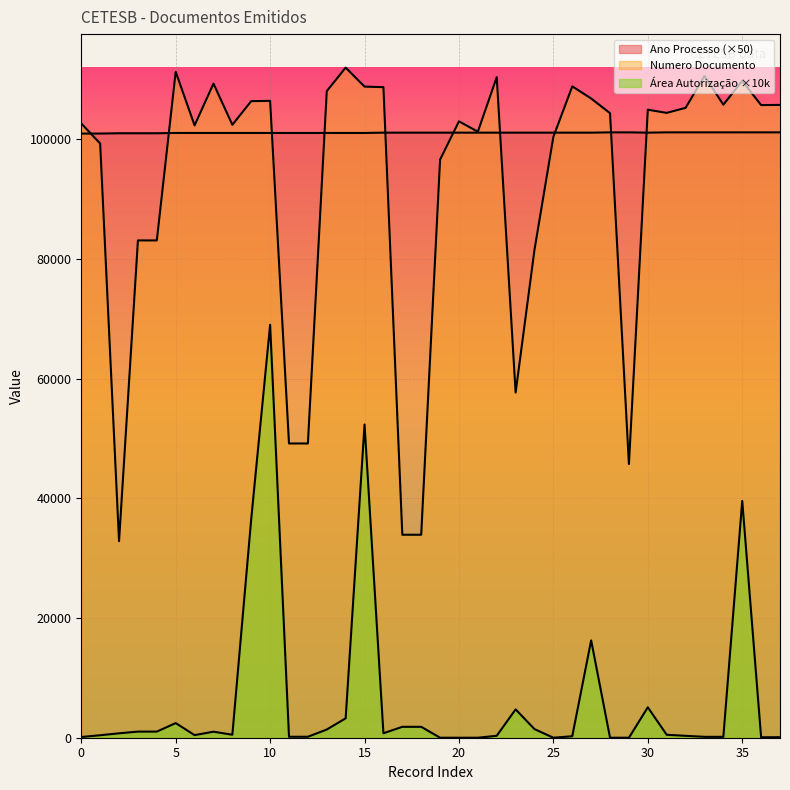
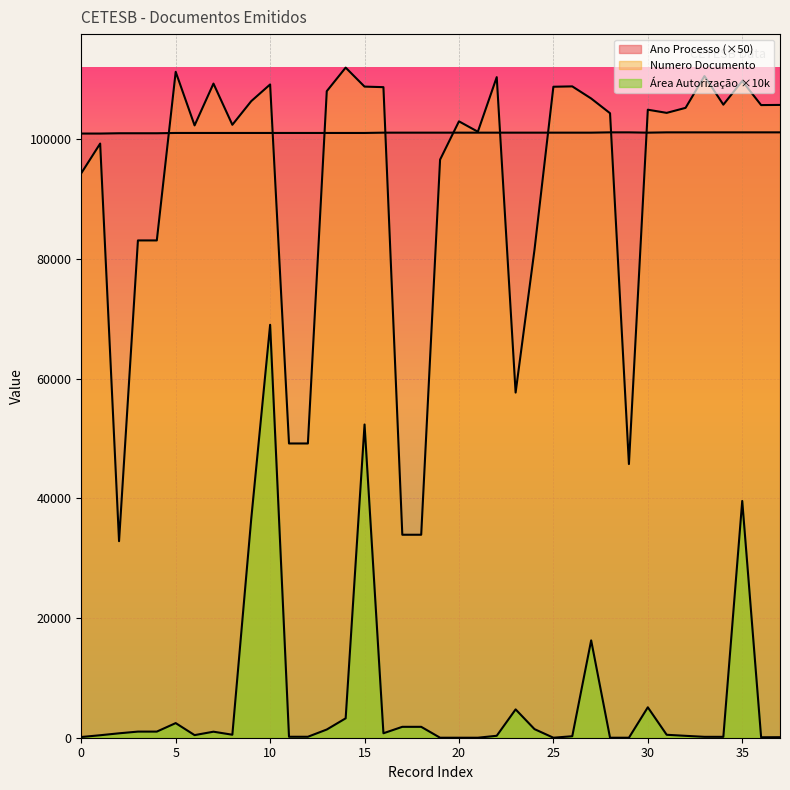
  {
    "Ano Processo (×50)": {
      "0": 101000,
      "5": 101000,
      "10": 101000,
      "15": 101000,
      "20": 101000,
      "25": 101000,
      "30": 101000,
      "35": 101000
    },
    "Numero Documento": {
-     "0": 103000,
+     "0": 94000,
      "5": 111000,
-     "10": 106000,
+     "10": 109000,
      "15": 109000,
      "20": 103000,
-     "25": 100000,
+     "25": 109000,
      "30": 105000
    },
    "Área Autorização ×10k": {
      "0": 0,
      "5": 2000,
      "10": 69000,
      "15": 52000,
      "20": 0,
      "25": 0,
      "30": 5000,
      "35": 40000
    }
  }
